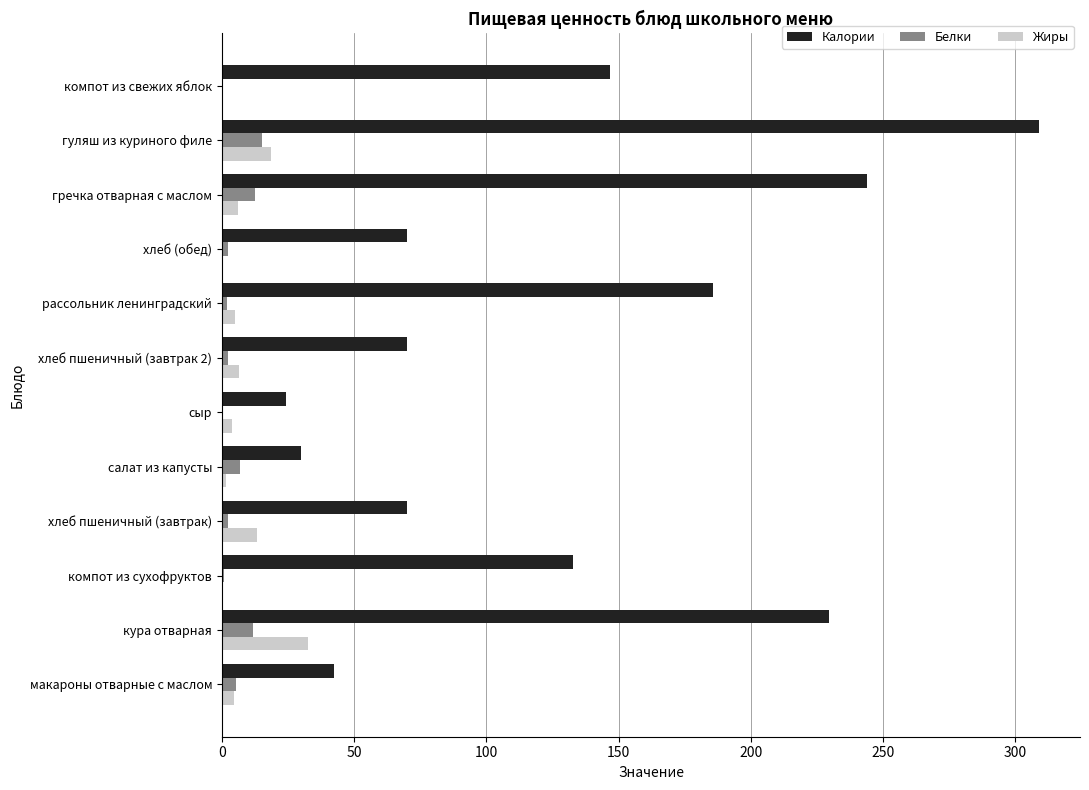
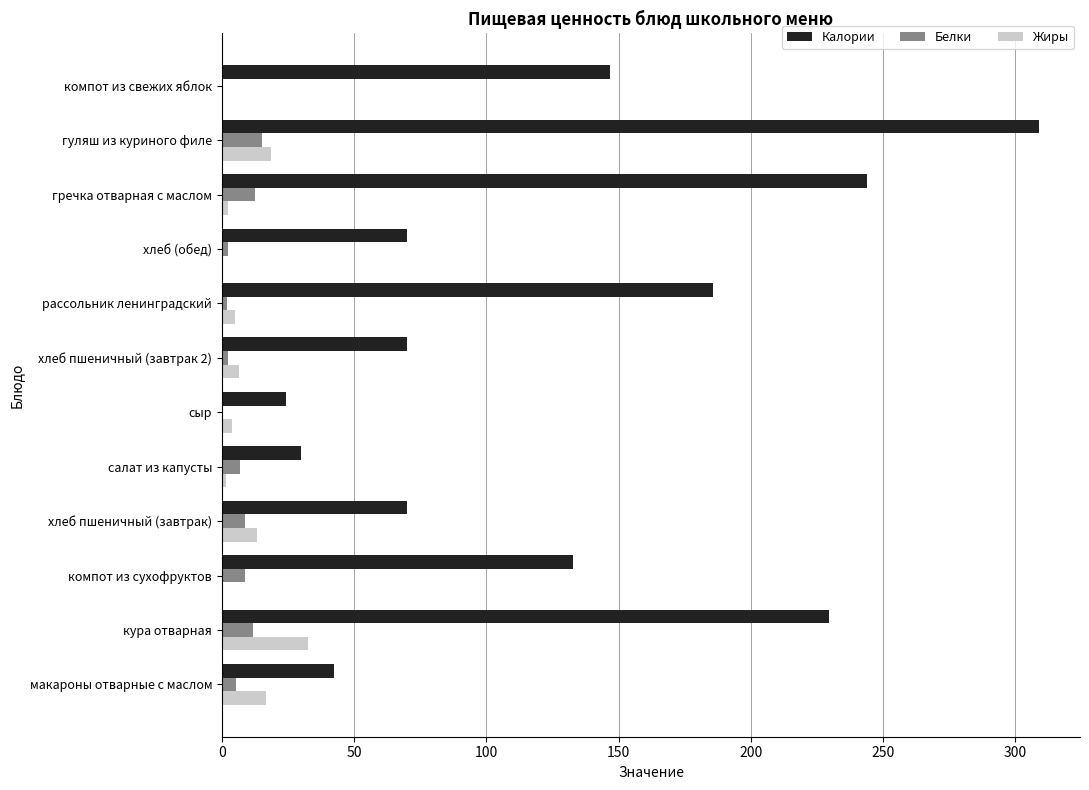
  {
    "Калории": {
      "компот из свежих яблок": 147,
      "гуляш из куриного филе": 309,
      "гречка отварная с маслом": 244,
      "хлеб (обед)": 70,
      "рассольник ленинградский": 186,
      "хлеб пшеничный (завтрак 2)": 70,
      "сыр": 24,
      "салат из капусты": 30,
      "хлеб пшеничный (завтрак)": 70,
      "компот из сухофруктов": 133,
      "кура отварная": 230,
      "макароны отварные с маслом": 43
    },
    "Белки": {
      "гуляш из куриного филе": 15,
      "гречка отварная с маслом": 13,
      "хлеб (обед)": 2,
      "рассольник ленинградский": 2,
      "хлеб пшеничный (завтрак 2)": 2,
      "сыр": 0,
      "салат из капусты": 7,
-     "хлеб пшеничный (завтрак)": 2,
-     "компот из сухофруктов": 1,
+     "хлеб пшеничный (завтрак)": 9,
+     "компот из сухофруктов": 9,
      "кура отварная": 12,
      "макароны отварные с маслом": 6
    },
    "Жиры": {
      "гуляш из куриного филе": 18,
-     "гречка отварная с маслом": 6,
+     "гречка отварная с маслом": 2,
      "рассольник ленинградский": 5,
      "хлеб пшеничный (завтрак 2)": 7,
      "сыр": 4,
      "салат из капусты": 2,
      "хлеб пшеничный (завтрак)": 13,
      "кура отварная": 32,
-     "макароны отварные с маслом": 5
+     "макароны отварные с маслом": 17
    }
  }
